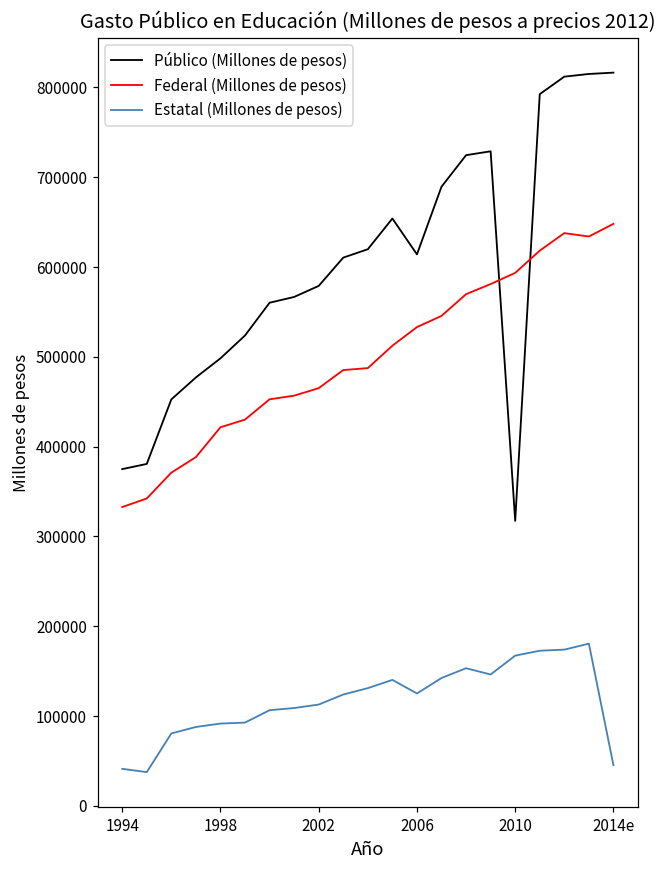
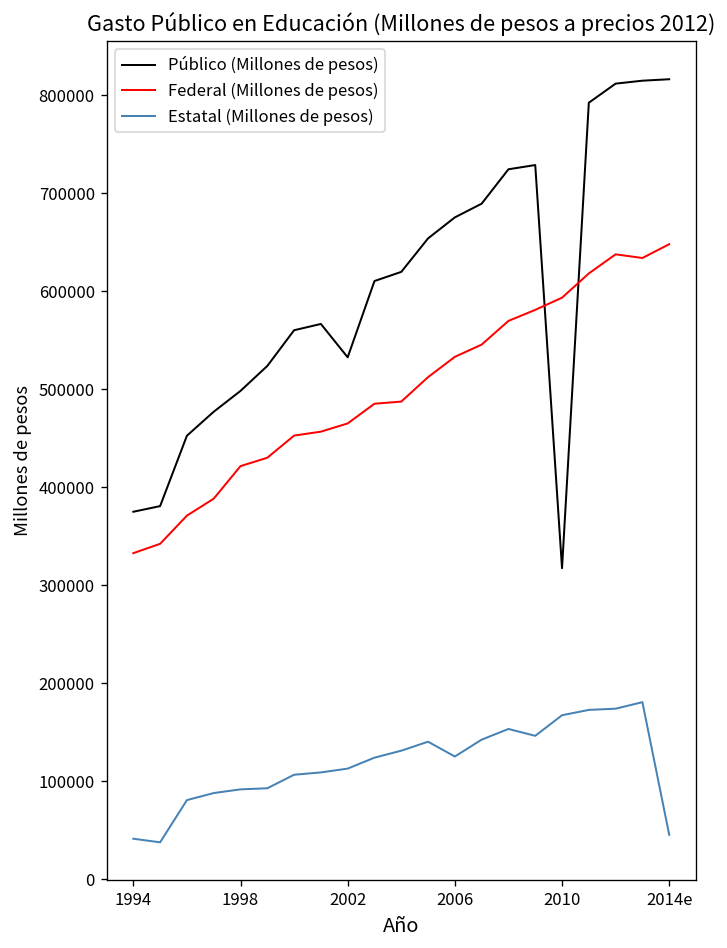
  {
    "Público (Millones de pesos)": {
      "1994": 380000,
      "1998": 500000,
-     "2002": 580000,
-     "2006": 610000,
+     "2002": 530000,
+     "2006": 680000,
      "2010": 320000,
      "2014e": 820000
    },
    "Federal (Millones de pesos)": {
      "1994": 330000,
      "1998": 420000,
      "2002": 470000,
      "2006": 530000,
      "2010": 590000,
      "2014e": 650000
    },
    "Estatal (Millones de pesos)": {
      "1994": 40000,
      "1998": 90000,
      "2002": 110000,
      "2006": 130000,
      "2010": 170000,
      "2014e": 50000
    }
  }
